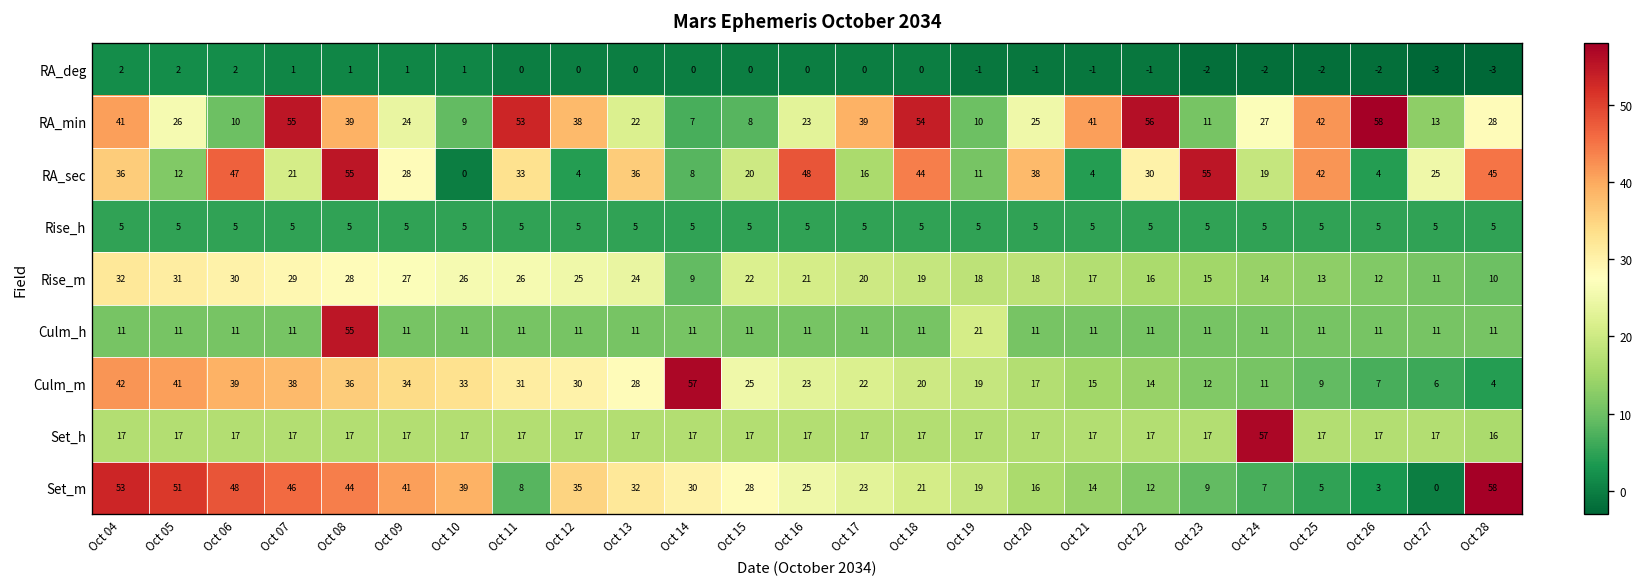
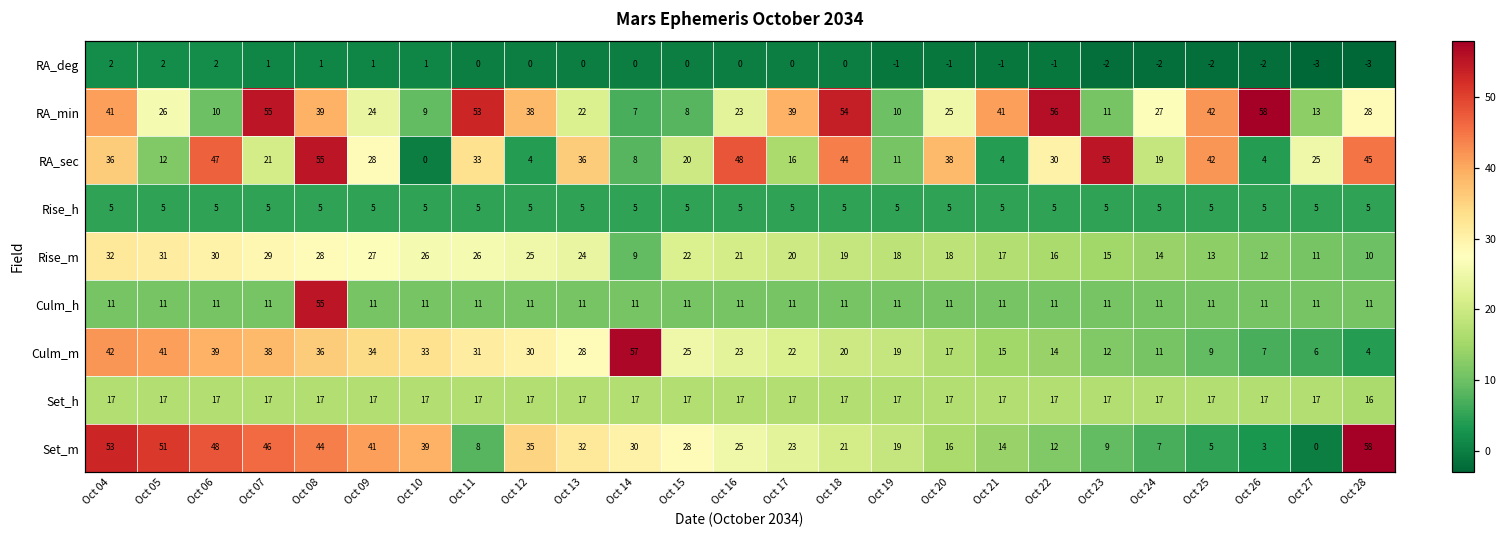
  {
    "Culm_h": {
      "Oct 04": 11,
      "Oct 05": 11,
      "Oct 06": 11,
      "Oct 07": 11,
      "Oct 08": 55,
      "Oct 09": 11,
      "Oct 10": 11,
      "Oct 11": 11,
      "Oct 12": 11,
      "Oct 13": 11,
      "Oct 14": 11,
      "Oct 15": 11,
      "Oct 16": 11,
      "Oct 17": 11,
      "Oct 18": 11,
-     "Oct 19": 21,
+     "Oct 19": 11,
      "Oct 20": 11,
      "Oct 21": 11,
      "Oct 22": 11,
      "Oct 23": 11,
      "Oct 24": 11,
      "Oct 25": 11,
      "Oct 26": 11,
      "Oct 27": 11,
      "Oct 28": 11
    },
    "Set_h": {
      "Oct 04": 17,
      "Oct 05": 17,
      "Oct 06": 17,
      "Oct 07": 17,
      "Oct 08": 17,
      "Oct 09": 17,
      "Oct 10": 17,
      "Oct 11": 17,
      "Oct 12": 17,
      "Oct 13": 17,
      "Oct 14": 17,
      "Oct 15": 17,
      "Oct 16": 17,
      "Oct 17": 17,
      "Oct 18": 17,
      "Oct 19": 17,
      "Oct 20": 17,
      "Oct 21": 17,
      "Oct 22": 17,
      "Oct 23": 17,
-     "Oct 24": 57,
+     "Oct 24": 17,
      "Oct 25": 17,
      "Oct 26": 17,
      "Oct 27": 17,
      "Oct 28": 16
    }
  }
